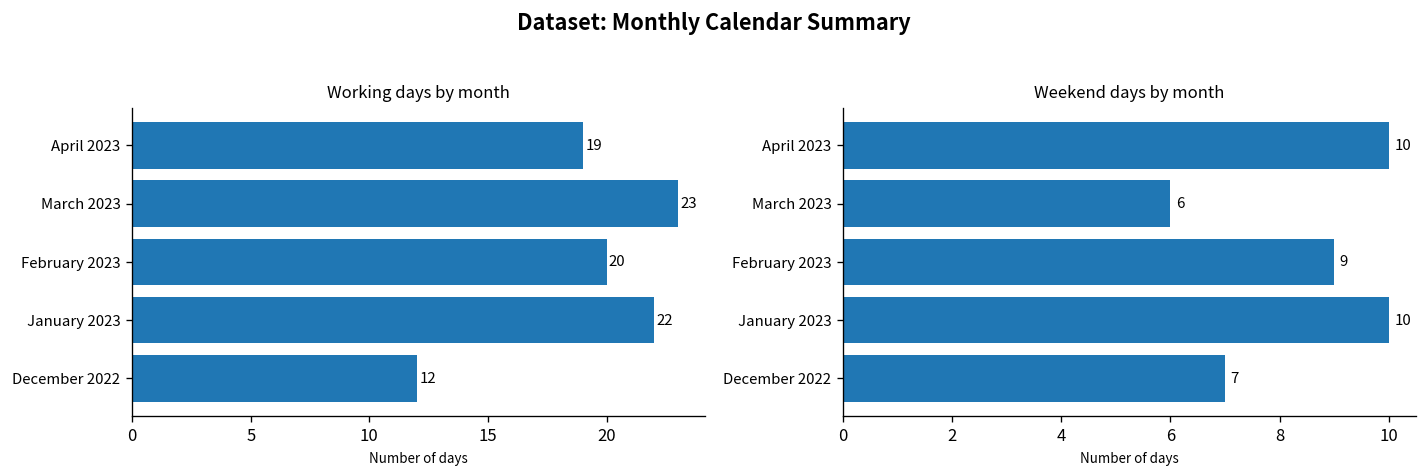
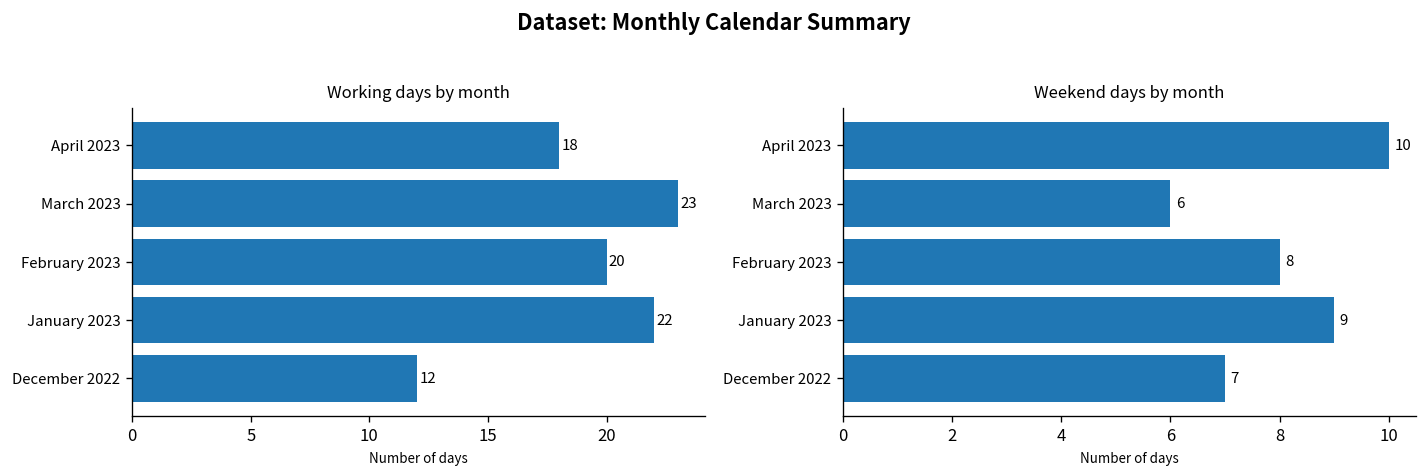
  {
    "Working days by month": {
-     "April 2023": 19,
+     "April 2023": 18,
      "March 2023": 23,
      "February 2023": 20,
      "January 2023": 22,
      "December 2022": 12
    },
    "Weekend days by month": {
      "April 2023": 10,
      "March 2023": 6,
-     "February 2023": 9,
-     "January 2023": 10,
+     "February 2023": 8,
+     "January 2023": 9,
      "December 2022": 7
    }
  }
